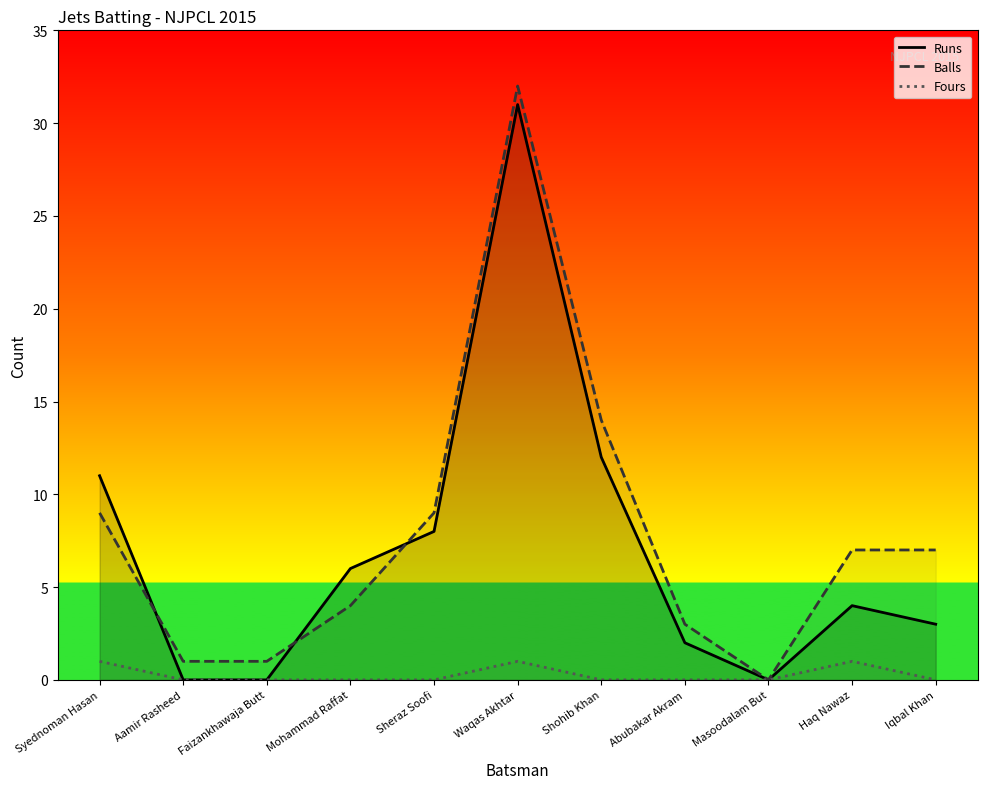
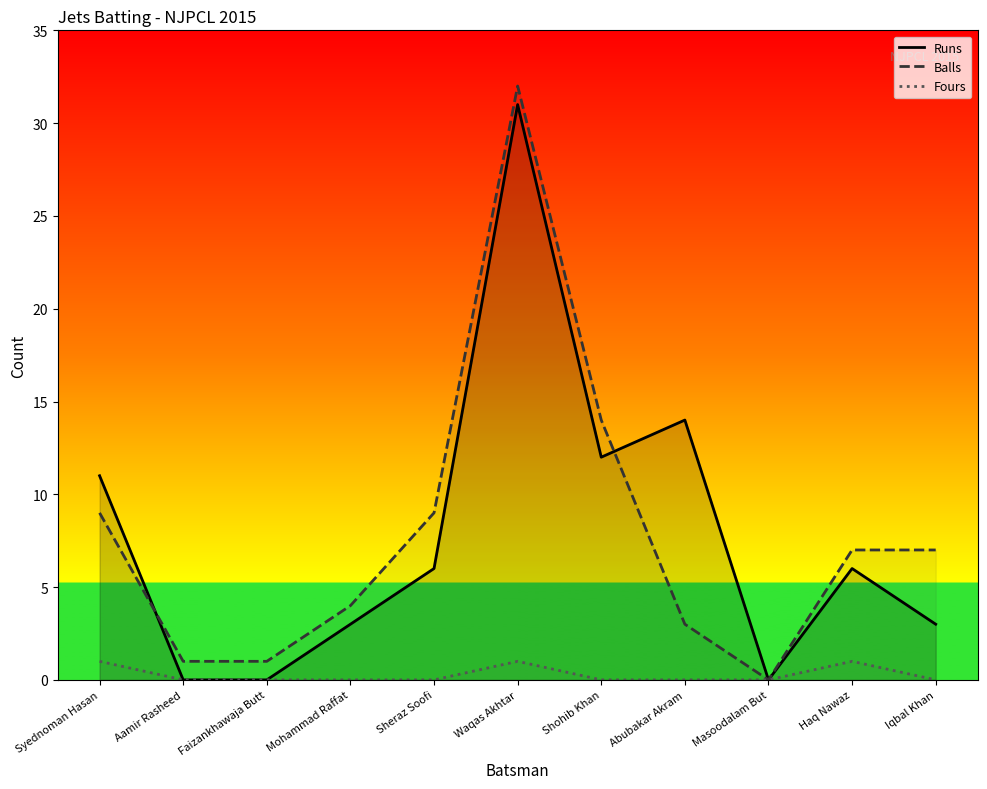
  {
    "Runs": {
      "Syednoman Hasan": 11,
-     "Mohammad Raffat": 6,
-     "Sheraz Soofi": 8,
+     "Mohammad Raffat": 3,
+     "Sheraz Soofi": 6,
      "Waqas Akhtar": 31,
      "Shohib Khan": 12,
-     "Abubakar Akram": 2,
-     "Haq Nawaz": 4,
+     "Abubakar Akram": 14,
+     "Haq Nawaz": 6,
      "Iqbal Khan": 3
    }
  }
